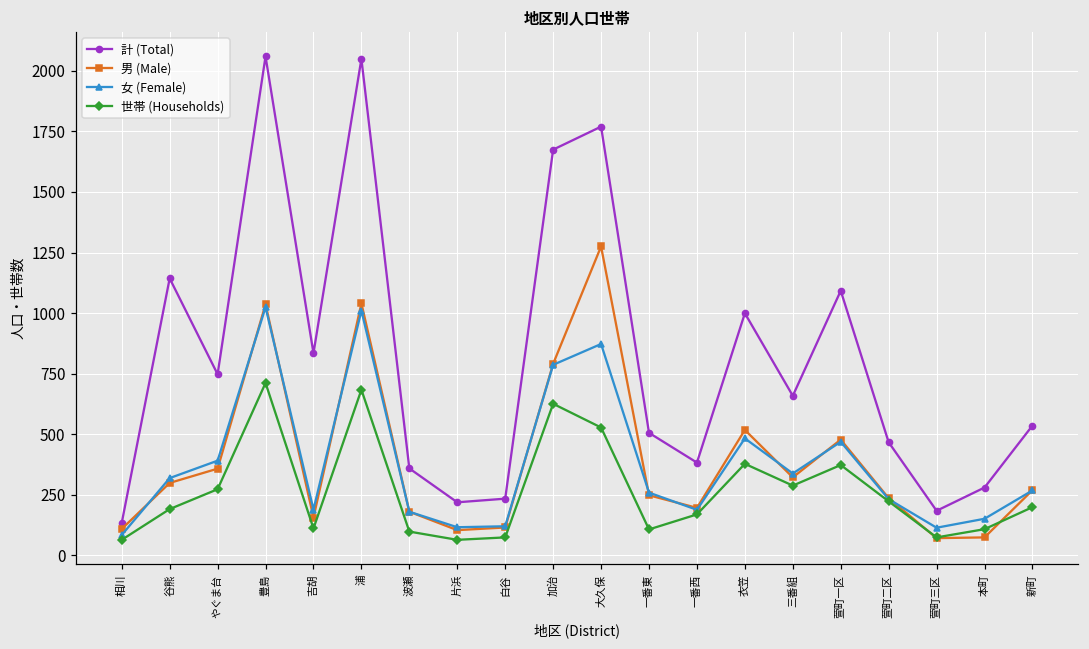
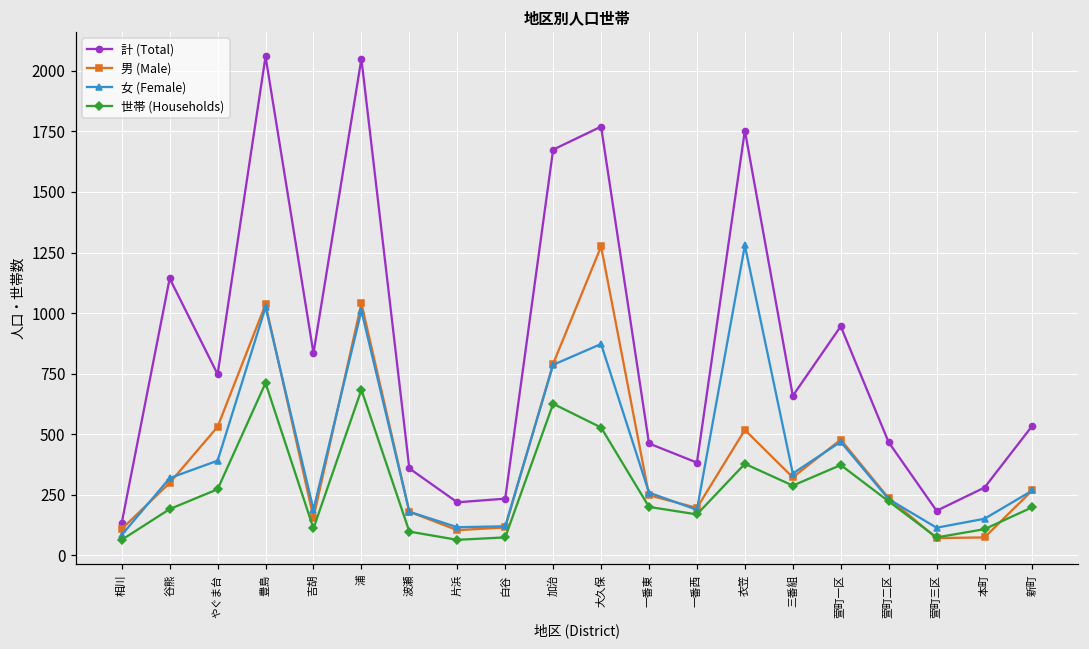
  {
    "計 (Total)": {
      "相川": 130,
      "谷熊": 1140,
      "やぐま台": 750,
      "豊島": 2060,
      "吉胡": 830,
      "浦": 2050,
      "波瀬": 360,
      "片浜": 220,
      "白谷": 230,
      "加治": 1680,
      "大久保": 1770,
-     "一番東": 510,
+     "一番東": 460,
      "一番西": 380,
-     "衣笠": 1000,
+     "衣笠": 1750,
      "三番組": 660,
-     "萱町一区": 1090,
+     "萱町一区": 950,
      "萱町二区": 470,
      "萱町三区": 180,
      "本町": 280,
      "新町": 540
    },
    "男 (Male)": {
      "相川": 110,
      "谷熊": 300,
-     "やぐま台": 360,
+     "やぐま台": 530,
      "豊島": 1040,
      "吉胡": 160,
      "浦": 1040,
      "片浜": 100,
      "大久保": 1280,
      "衣笠": 520,
      "三番組": 320,
      "本町": 70
    },
    "女 (Female)": {
      "相川": 80,
      "谷熊": 320,
      "やぐま台": 390,
      "豊島": 1020,
      "吉胡": 190,
      "浦": 1010,
      "片浜": 120,
      "大久保": 870,
-     "衣笠": 480,
+     "衣笠": 1280,
      "三番組": 340,
      "萱町三区": 110,
      "本町": 150
    },
    "世帯 (Households)": {
      "相川": 60,
      "谷熊": 190,
      "やぐま台": 270,
      "豊島": 710,
      "吉胡": 110,
      "浦": 680,
      "波瀬": 100,
      "片浜": 60,
      "白谷": 70,
      "加治": 630,
      "大久保": 530,
-     "一番東": 110,
+     "一番東": 200,
      "一番西": 170,
      "衣笠": 380,
      "三番組": 290,
      "萱町一区": 370,
      "本町": 110,
      "新町": 200
    }
  }
